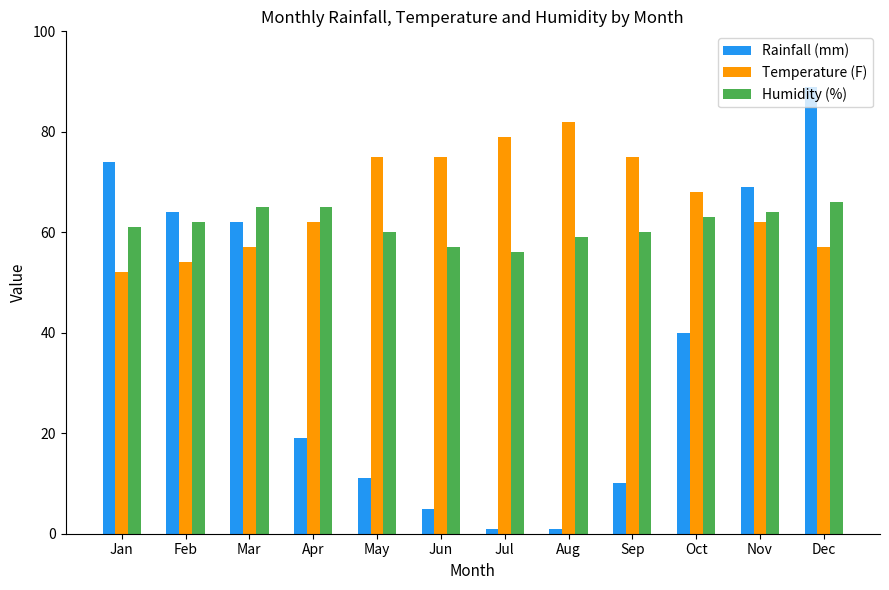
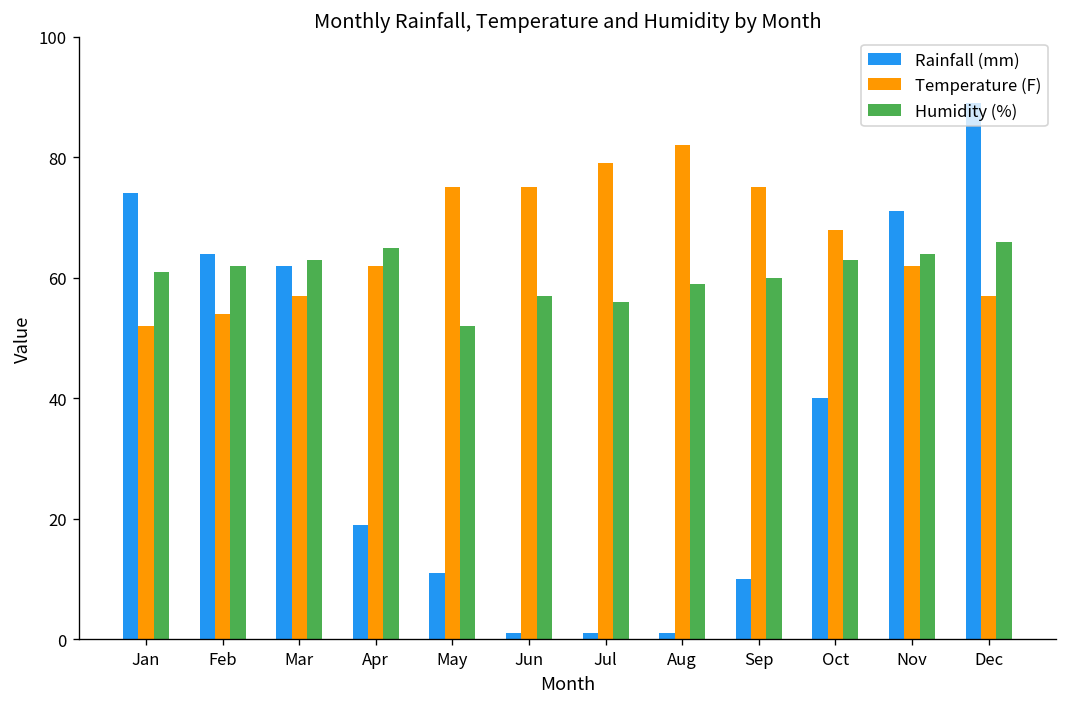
  {
    "Rainfall (mm)": {
      "Jan": 74,
      "Feb": 64,
      "Mar": 62,
      "Apr": 19,
      "May": 11,
-     "Jun": 5,
+     "Jun": 1,
      "Jul": 1,
      "Aug": 1,
      "Sep": 10,
      "Oct": 40,
-     "Nov": 69
+     "Nov": 71
    },
    "Temperature (F)": {
      "Jan": 52,
      "Feb": 54,
      "Mar": 57,
      "Apr": 62,
      "May": 75,
      "Jun": 75,
      "Jul": 79,
      "Aug": 82,
      "Sep": 75,
      "Oct": 68,
      "Nov": 62,
      "Dec": 57
    },
    "Humidity (%)": {
      "Jan": 61,
      "Feb": 62,
-     "Mar": 65,
+     "Mar": 63,
      "Apr": 65,
-     "May": 60,
+     "May": 52,
      "Jun": 57,
      "Jul": 56,
      "Aug": 59,
      "Sep": 60,
      "Oct": 63,
      "Nov": 64,
      "Dec": 66
    }
  }
